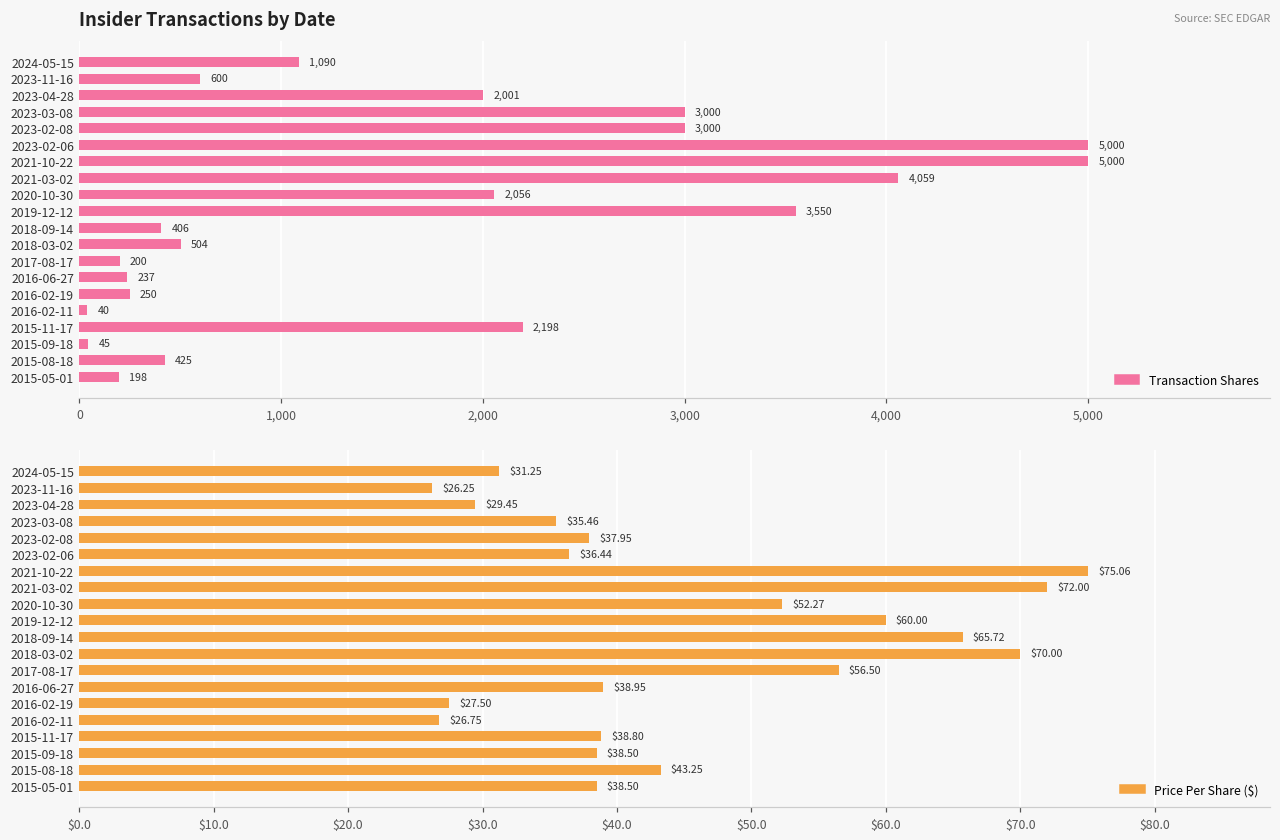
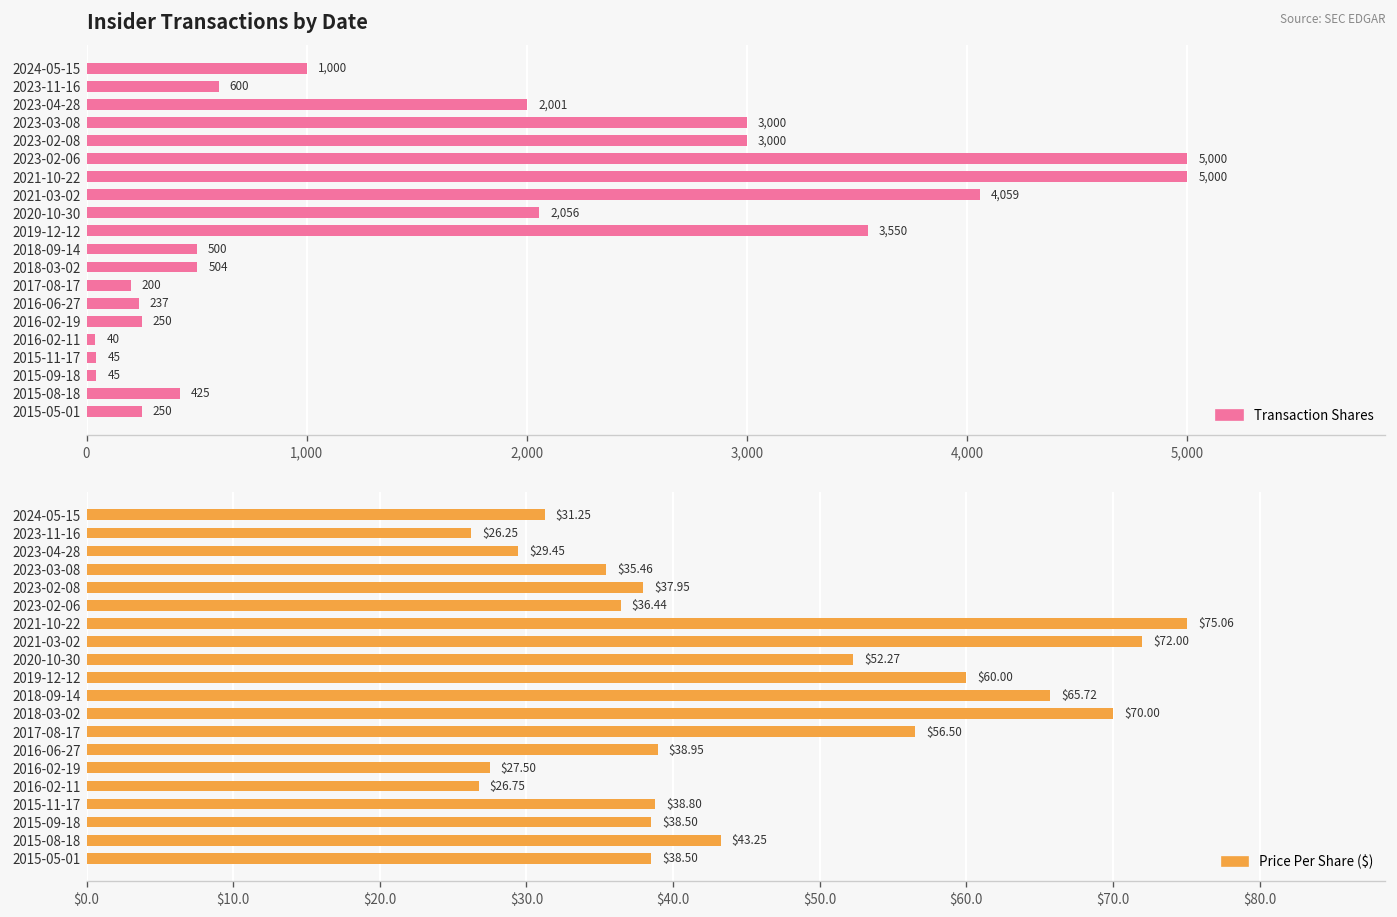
  {
    "Insider Transactions by Date": {
-     "2024-05-15": "1,090",
+     "2024-05-15": "1,000",
      "2023-11-16": "600",
      "2023-04-28": "2,001",
      "2023-03-08": "3,000",
      "2023-02-08": "3,000",
      "2023-02-06": "5,000",
      "2021-10-22": "5,000",
      "2021-03-02": "4,059",
      "2020-10-30": "2,056",
      "2019-12-12": "3,550",
-     "2018-09-14": "406",
+     "2018-09-14": "500",
      "2018-03-02": "504",
      "2017-08-17": "200",
      "2016-06-27": "237",
      "2016-02-19": "250",
      "2016-02-11": "40",
-     "2015-11-17": "2,198",
+     "2015-11-17": "45",
      "2015-09-18": "45",
      "2015-08-18": "425",
-     "2015-05-01": "198"
+     "2015-05-01": "250"
    }
  }
